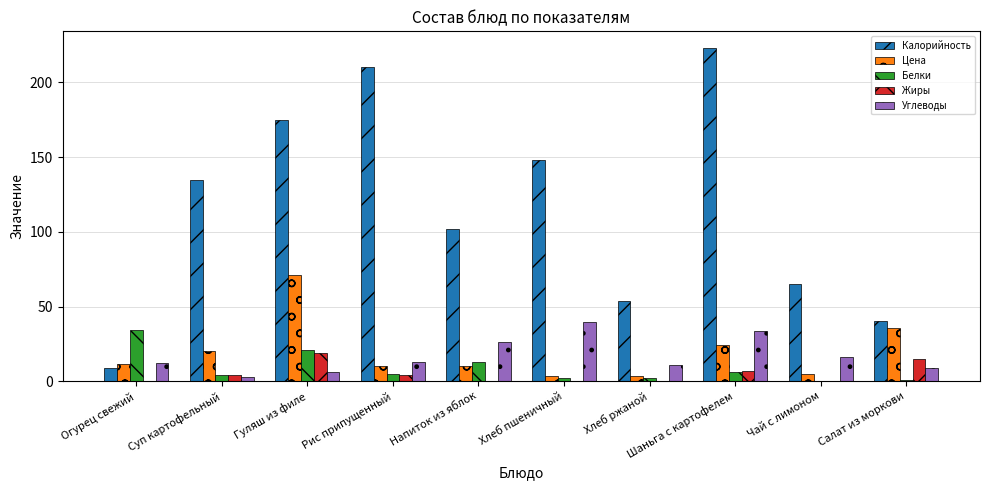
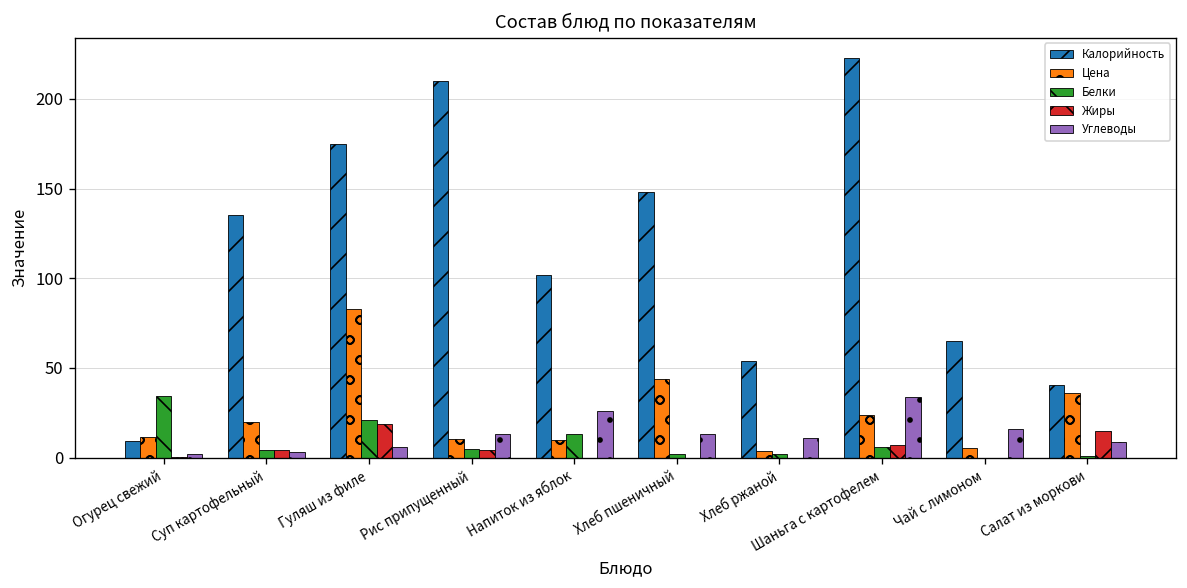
  {
    "Калорийность": {
      "Огурец свежий": 9,
      "Суп картофельный": 135,
      "Гуляш из филе": 175,
      "Рис припущенный": 210,
      "Напиток из яблок": 102,
      "Хлеб пшеничный": 148,
      "Хлеб ржаной": 54,
      "Шаньга с картофелем": 223,
      "Чай с лимоном": 65,
      "Салат из моркови": 40
    },
    "Цена": {
      "Огурец свежий": 12,
      "Суп картофельный": 20,
-     "Гуляш из филе": 71,
+     "Гуляш из филе": 83,
      "Рис припущенный": 10,
      "Напиток из яблок": 10,
-     "Хлеб пшеничный": 4,
+     "Хлеб пшеничный": 44,
      "Хлеб ржаной": 4,
      "Шаньга с картофелем": 24,
      "Чай с лимоном": 5,
      "Салат из моркови": 36
    },
    "Белки": {
      "Огурец свежий": 34,
      "Суп картофельный": 4,
      "Гуляш из филе": 21,
      "Рис припущенный": 5,
      "Напиток из яблок": 13,
      "Хлеб пшеничный": 2,
      "Хлеб ржаной": 2,
      "Шаньга с картофелем": 6,
      "Чай с лимоном": 0
    },
    "Жиры": {
      "Суп картофельный": 4,
      "Гуляш из филе": 19,
      "Рис припущенный": 4,
      "Напиток из яблок": 0,
      "Хлеб пшеничный": 0,
      "Хлеб ржаной": 0,
      "Шаньга с картофелем": 7,
      "Чай с лимоном": 0,
      "Салат из моркови": 15
    },
    "Углеводы": {
-     "Огурец свежий": 12,
+     "Огурец свежий": 2,
      "Суп картофельный": 3,
      "Гуляш из филе": 6,
      "Рис припущенный": 13,
      "Напиток из яблок": 26,
-     "Хлеб пшеничный": 40,
+     "Хлеб пшеничный": 13,
      "Хлеб ржаной": 11,
      "Шаньга с картофелем": 34,
      "Чай с лимоном": 16,
      "Салат из моркови": 9
    }
  }
